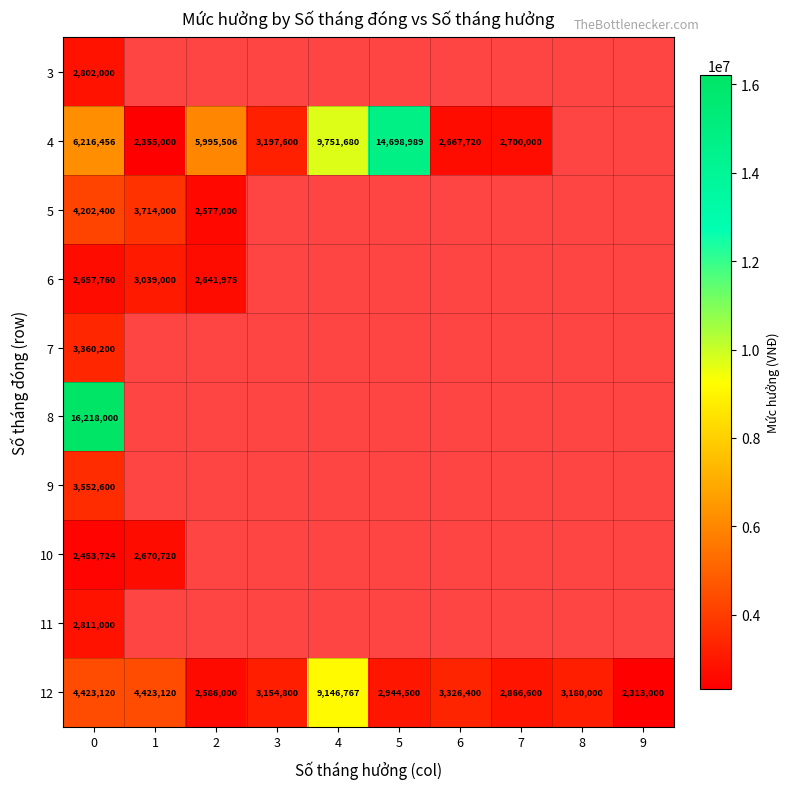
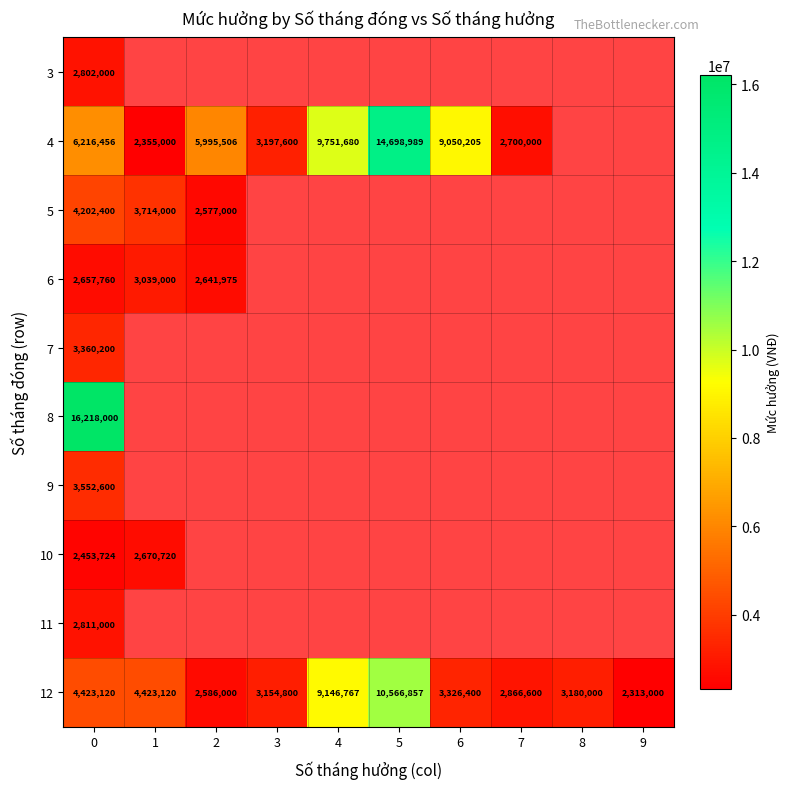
  {
    "3": {
      "0": "2,802,000"
    },
    "4": {
      "0": "6,216,456",
      "1": "2,355,000",
      "2": "5,995,506",
      "3": "3,197,600",
      "4": "9,751,680",
      "5": "14,698,989",
-     "6": "2,667,720",
+     "6": "9,050,205",
      "7": "2,700,000"
    },
    "5": {
      "0": "4,202,400",
      "1": "3,714,000",
      "2": "2,577,000"
    },
    "6": {
      "0": "2,657,760",
      "1": "3,039,000",
      "2": "2,641,975"
    },
    "7": {
      "0": "3,360,200"
    },
    "8": {
      "0": "16,218,000"
    },
    "9": {
      "0": "3,552,600"
    },
    "10": {
      "0": "2,453,724",
      "1": "2,670,720"
    },
    "11": {
      "0": "2,811,000"
    },
    "12": {
      "0": "4,423,120",
      "1": "4,423,120",
      "2": "2,586,000",
      "3": "3,154,800",
      "4": "9,146,767",
-     "5": "2,944,500",
+     "5": "10,566,857",
      "6": "3,326,400",
      "7": "2,866,600",
      "8": "3,180,000",
      "9": "2,313,000"
    }
  }
